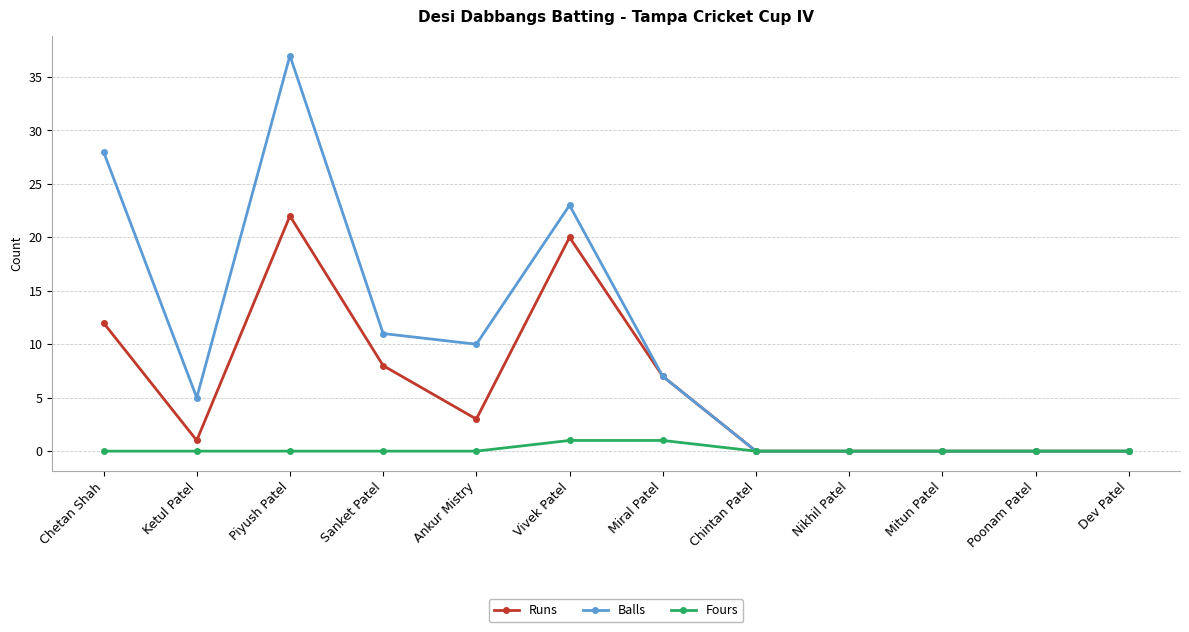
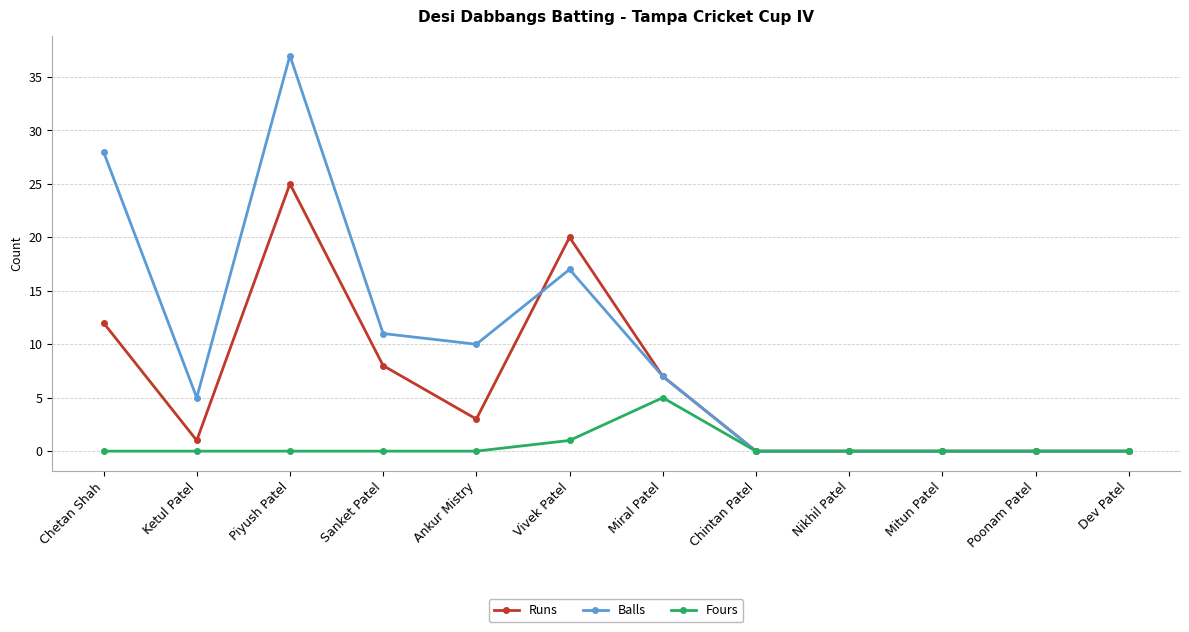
  {
    "Runs": {
      "Chetan Shah": 12,
      "Ketul Patel": 1,
-     "Piyush Patel": 22,
+     "Piyush Patel": 25,
      "Sanket Patel": 8,
      "Ankur Mistry": 3,
      "Vivek Patel": 20
    },
    "Balls": {
      "Chetan Shah": 28,
      "Ketul Patel": 5,
      "Piyush Patel": 37,
      "Sanket Patel": 11,
      "Ankur Mistry": 10,
-     "Vivek Patel": 23
+     "Vivek Patel": 17
    },
    "Fours": {
      "Chetan Shah": 0,
      "Ketul Patel": 0,
      "Piyush Patel": 0,
      "Sanket Patel": 0,
      "Ankur Mistry": 0,
      "Vivek Patel": 1,
-     "Miral Patel": 1
+     "Miral Patel": 5
    }
  }
